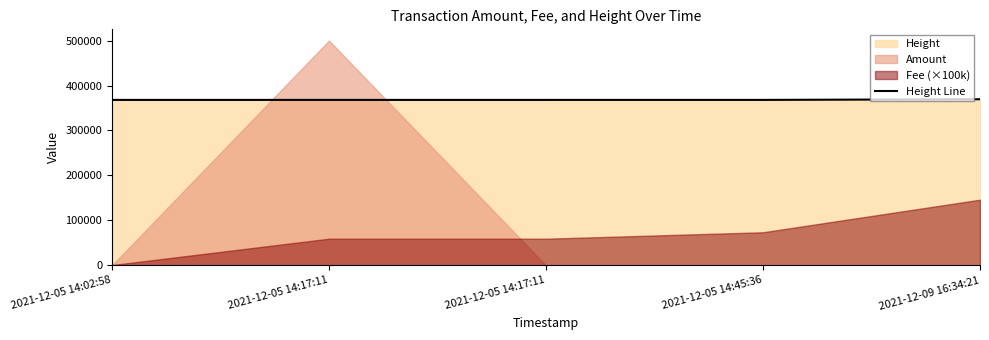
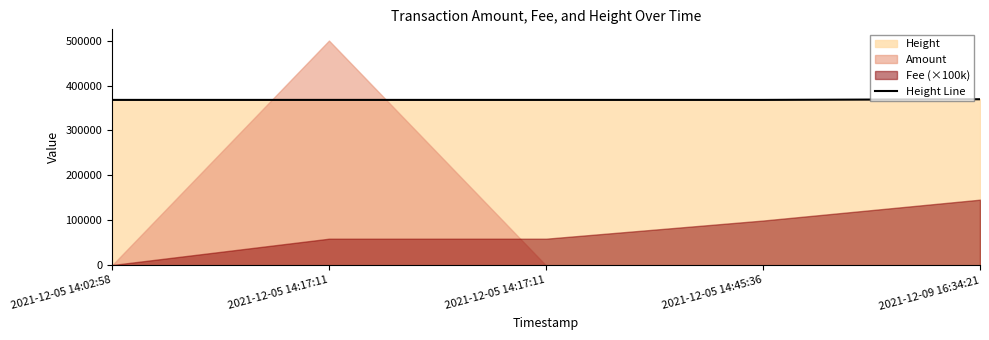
  {
    "Fee (×100k)": {
-     "2021-12-05 14:45:36": 70000,
+     "2021-12-05 14:45:36": 100000,
      "2021-12-09 16:34:21": 150000
    }
  }
